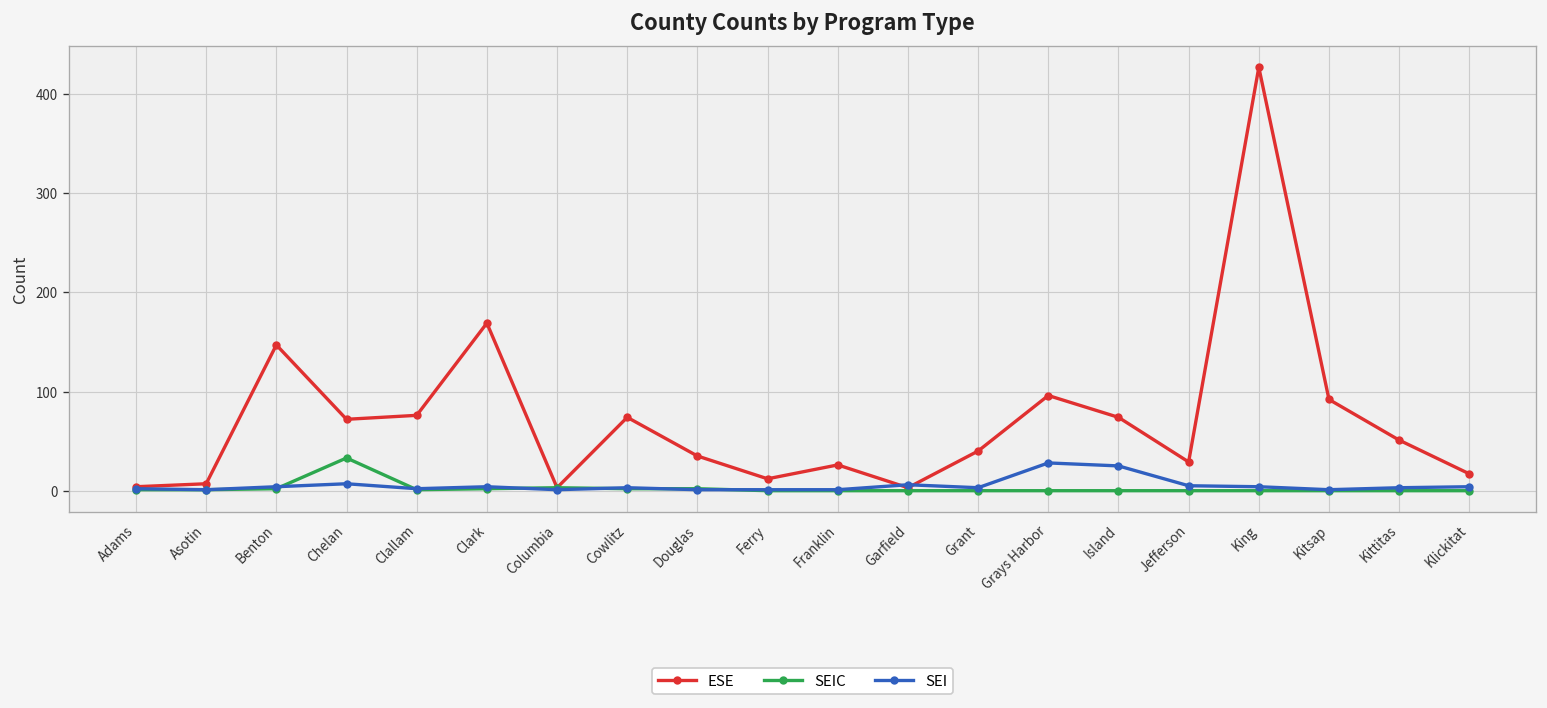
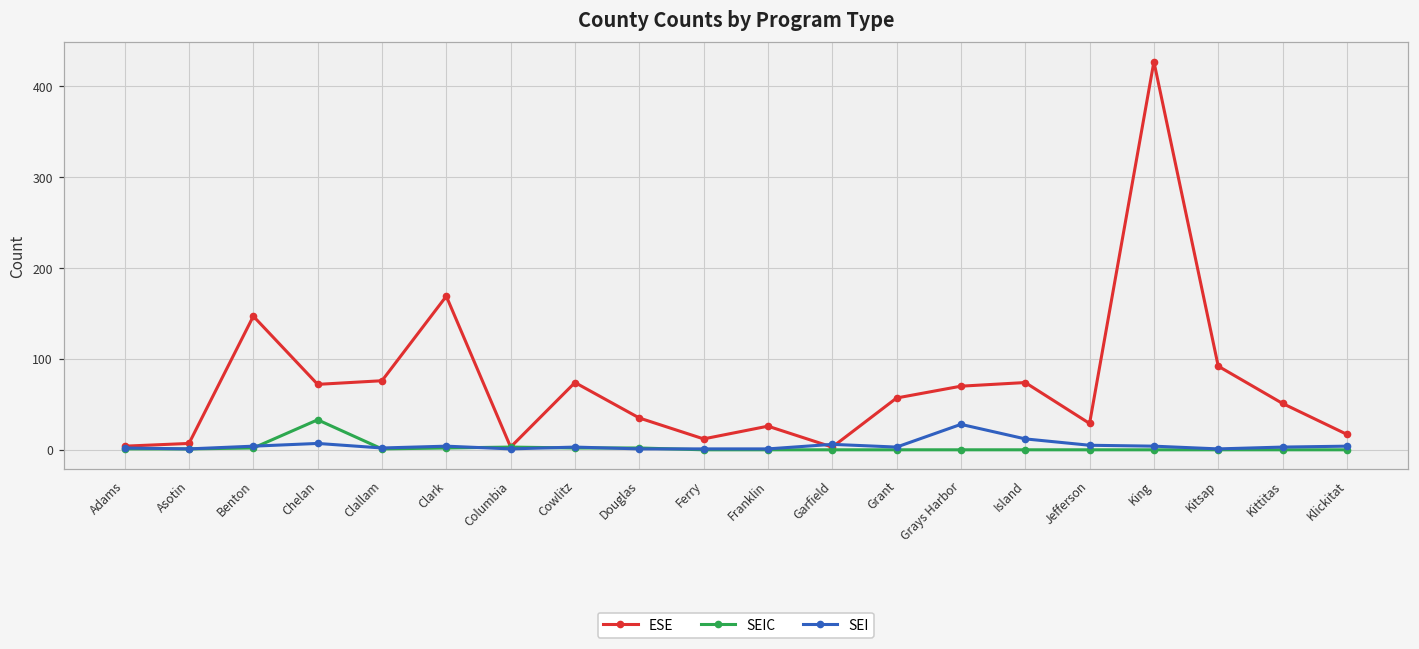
  {
    "ESE": {
      "Asotin": 10,
      "Benton": 150,
      "Chelan": 70,
      "Clallam": 80,
      "Clark": 170,
      "Cowlitz": 70,
      "Douglas": 40,
      "Ferry": 10,
      "Franklin": 30,
-     "Grant": 40,
-     "Grays Harbor": 100,
+     "Grant": 60,
+     "Grays Harbor": 70,
      "Island": 70,
      "Jefferson": 30,
      "King": 430,
      "Kitsap": 90,
      "Kittitas": 50,
      "Klickitat": 20
    },
    "SEIC": {
      "Chelan": 30,
      "Grays Harbor": 0,
      "Island": 0,
      "Jefferson": 0,
      "King": 0,
      "Klickitat": 0
    },
    "SEI": {
      "Chelan": 10,
      "Grays Harbor": 30,
-     "Island": 30,
+     "Island": 10,
      "Jefferson": 10,
      "King": 0,
      "Klickitat": 0
    }
  }
